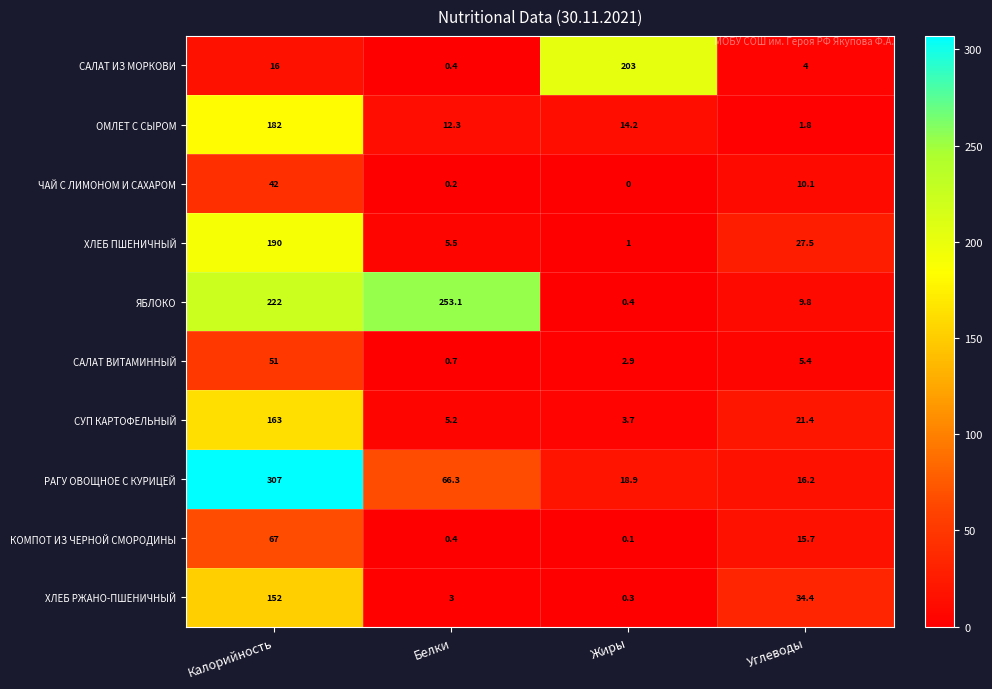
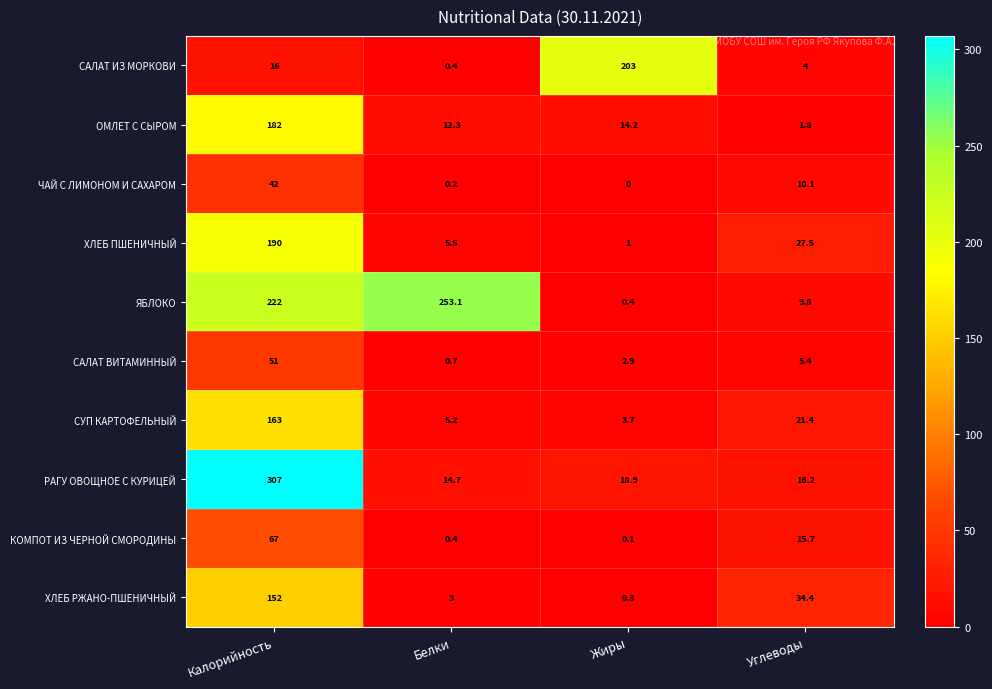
  {
    "САЛАТ ИЗ МОРКОВИ": {
      "Калорийность": 16,
      "Белки": 0.4,
      "Жиры": 203
    },
    "ОМЛЕТ С СЫРОМ": {
      "Калорийность": 182,
      "Белки": 12.3,
      "Жиры": 14.2,
      "Углеводы": 1.8
    },
    "ЧАЙ С ЛИМОНОМ И САХАРОМ": {
      "Калорийность": 42,
      "Белки": 0.2,
      "Жиры": 0,
      "Углеводы": 10.1
    },
    "ХЛЕБ ПШЕНИЧНЫЙ": {
      "Калорийность": 190,
      "Белки": 5.5,
      "Жиры": 1,
      "Углеводы": 27.5
    },
    "ЯБЛОКО": {
      "Калорийность": 222,
      "Белки": 253.1,
      "Жиры": 0.4,
      "Углеводы": 9.8
    },
    "САЛАТ ВИТАМИННЫЙ": {
      "Калорийность": 51,
      "Белки": 0.7,
      "Жиры": 2.9,
      "Углеводы": 5.4
    },
    "СУП КАРТОФЕЛЬНЫЙ": {
      "Калорийность": 163,
      "Белки": 5.2,
      "Жиры": 3.7,
      "Углеводы": 21.4
    },
    "РАГУ ОВОЩНОЕ С КУРИЦЕЙ": {
      "Калорийность": 307,
-     "Белки": 66.3,
+     "Белки": 14.7,
      "Жиры": 18.9,
      "Углеводы": 16.2
    },
    "КОМПОТ ИЗ ЧЕРНОЙ СМОРОДИНЫ": {
      "Калорийность": 67,
      "Белки": 0.4,
      "Жиры": 0.1,
      "Углеводы": 15.7
    },
    "ХЛЕБ РЖАНО-ПШЕНИЧНЫЙ": {
      "Калорийность": 152,
      "Белки": 3,
      "Жиры": 0.3,
      "Углеводы": 34.4
    }
  }
